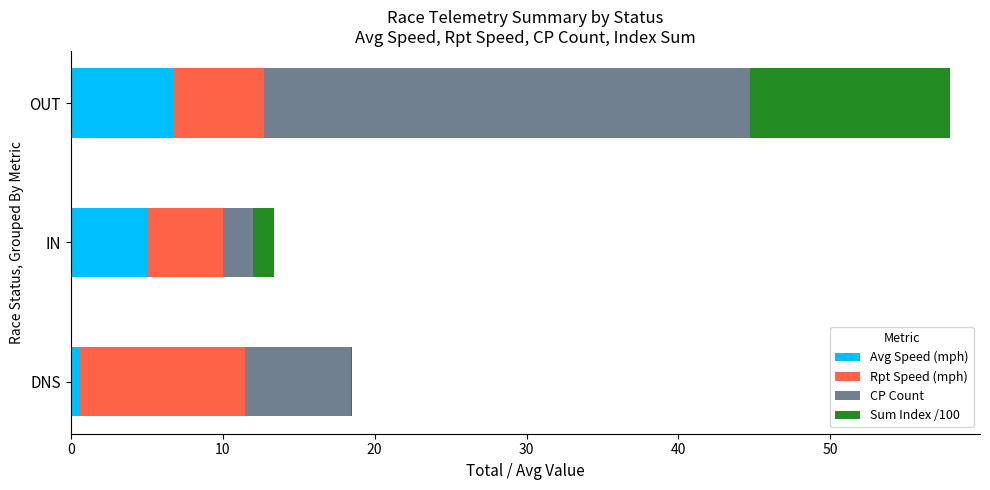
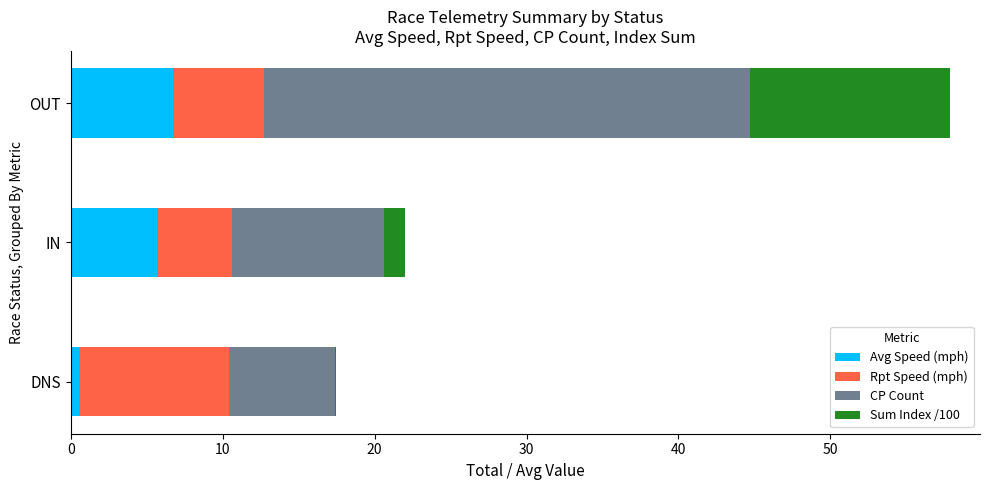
  {
    "Avg Speed (mph)": {
      "OUT": 6.7,
-     "IN": 5.1,
+     "IN": 5.7,
      "DNS": 0.6
    },
    "Rpt Speed (mph)": {
      "OUT": 6.0,
      "IN": 4.9,
-     "DNS": 10.9
+     "DNS": 9.8
    },
    "CP Count": {
      "OUT": 32,
-     "IN": 2,
+     "IN": 10,
      "DNS": 7
    },
    "Sum Index /100": {
      "OUT": 13.1,
      "IN": 1.4
    }
  }
